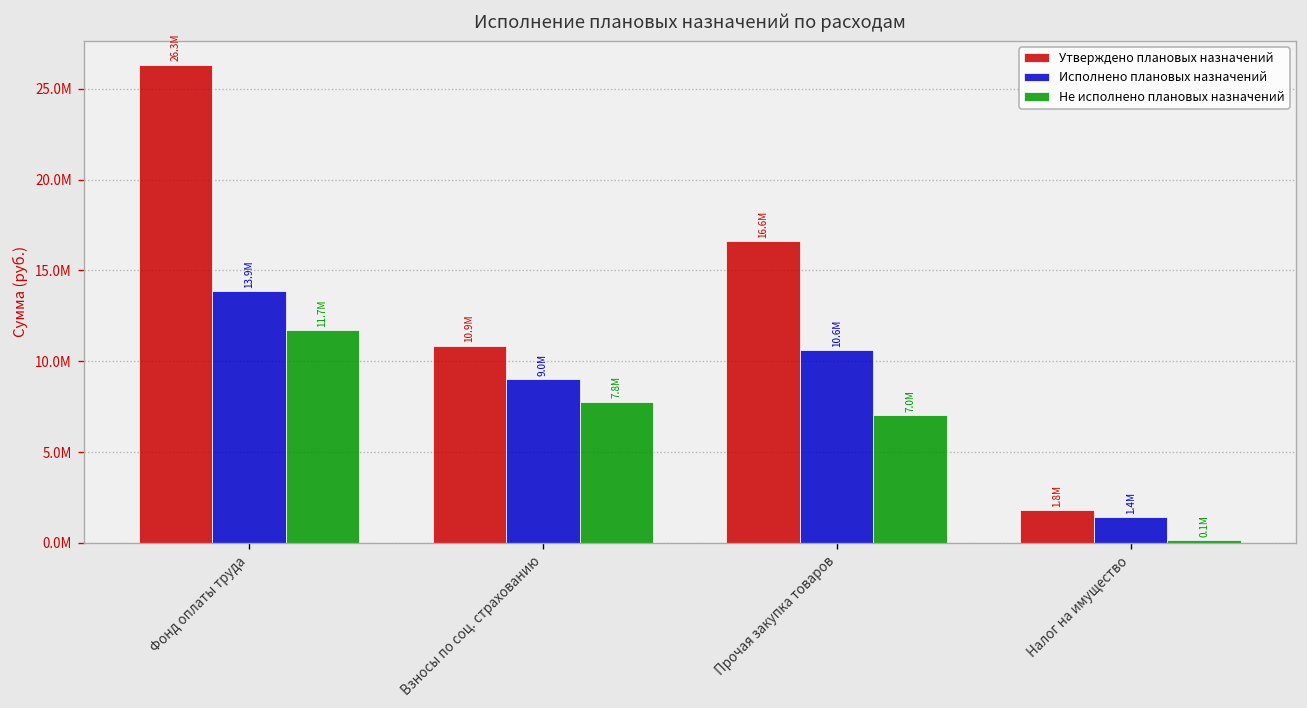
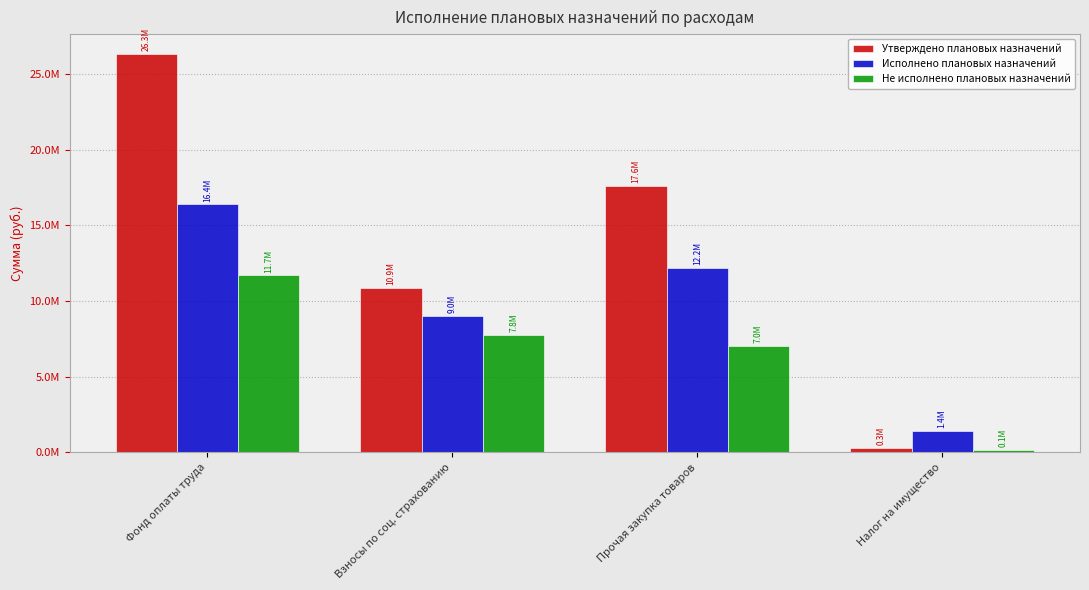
  {
    "Утверждено плановых назначений": {
      "Фонд оплаты труда": "26.3M",
      "Взносы по соц. страхованию": "10.9M",
-     "Прочая закупка товаров": "16.6M",
-     "Налог на имущество": "1.8M"
+     "Прочая закупка товаров": "17.6M",
+     "Налог на имущество": "0.3M"
    },
    "Исполнено плановых назначений": {
-     "Фонд оплаты труда": "13.9M",
+     "Фонд оплаты труда": "16.4M",
      "Взносы по соц. страхованию": "9.0M",
-     "Прочая закупка товаров": "10.6M",
+     "Прочая закупка товаров": "12.2M",
      "Налог на имущество": "1.4M"
    },
    "Не исполнено плановых назначений": {
      "Фонд оплаты труда": "11.7M",
      "Взносы по соц. страхованию": "7.8M",
      "Прочая закупка товаров": "7.0M",
      "Налог на имущество": "0.1M"
    }
  }
